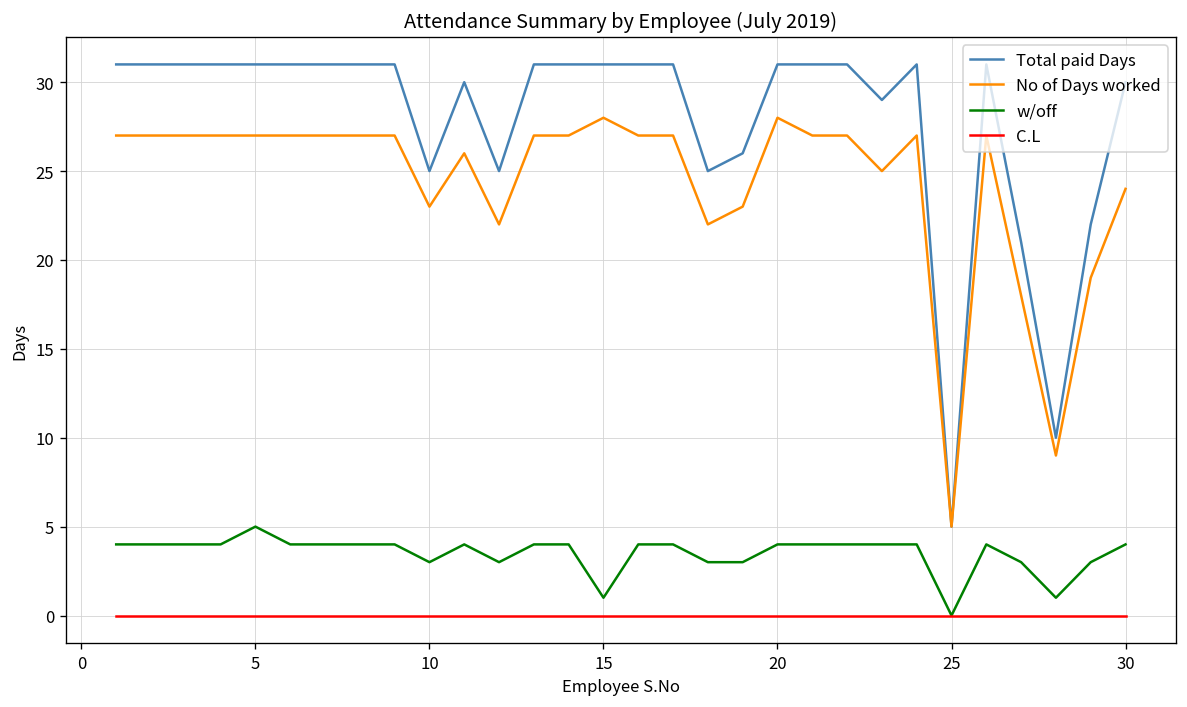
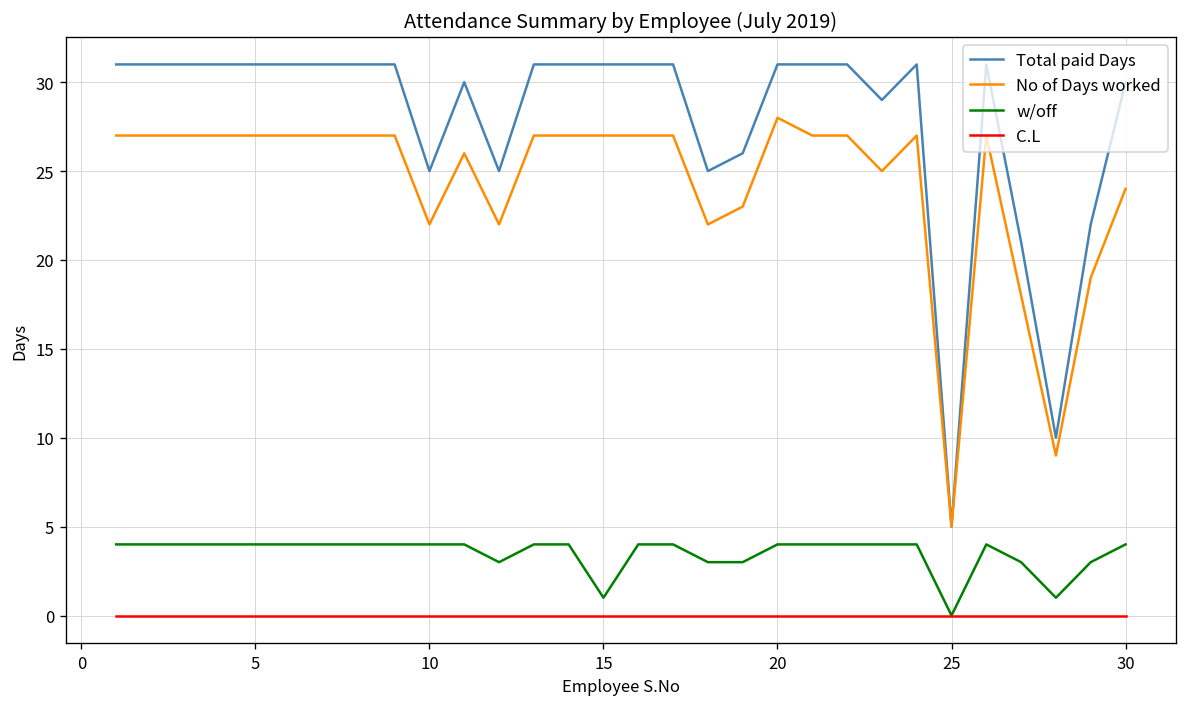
  {
    "Total paid Days": {
      "5": 31,
      "10": 25,
      "15": 31,
      "20": 31
    },
    "No of Days worked": {
      "5": 27,
-     "10": 23,
-     "15": 28,
+     "10": 22,
+     "15": 27,
      "20": 28,
      "30": 24
    },
    "w/off": {
-     "5": 5,
-     "10": 3,
+     "5": 4,
+     "10": 4,
      "15": 1,
      "20": 4,
      "30": 4
    },
    "C.L": {
      "5": 0,
      "10": 0,
      "15": 0,
      "20": 0,
      "30": 0
    }
  }
